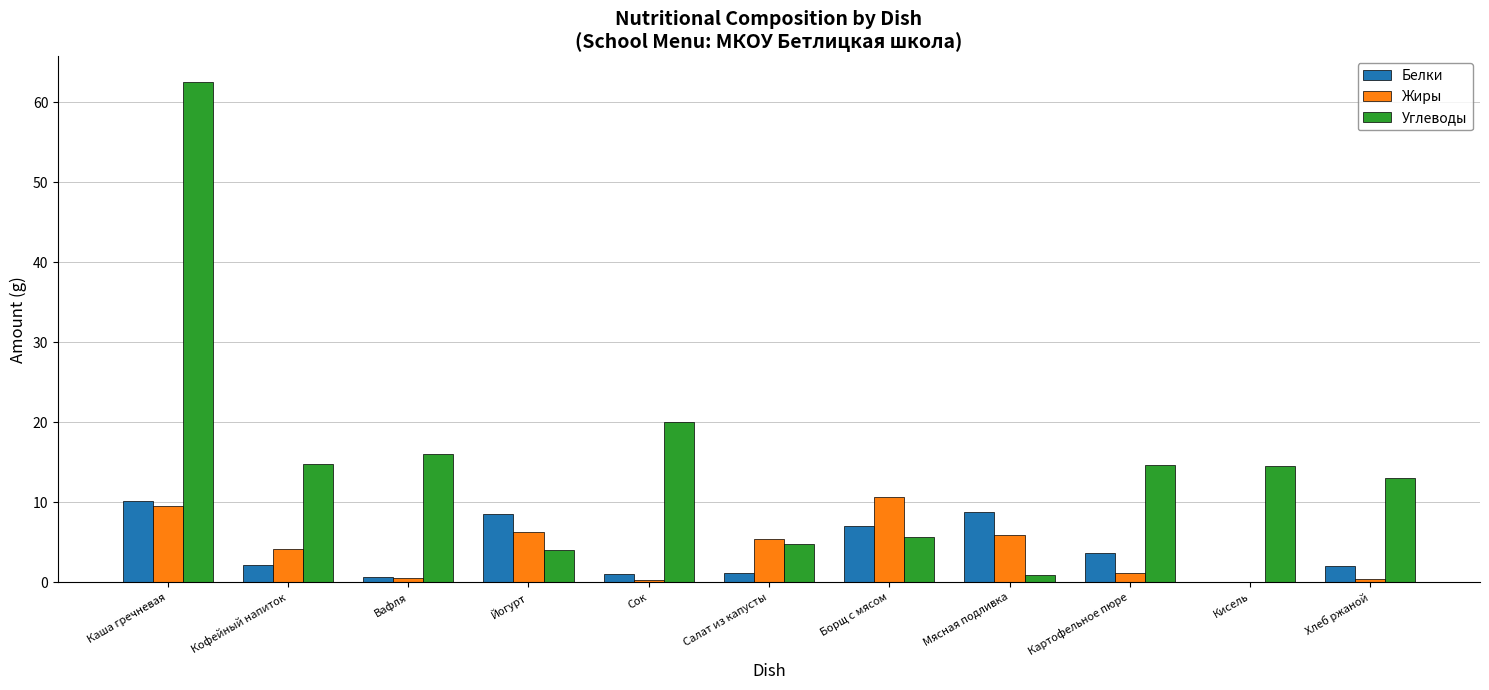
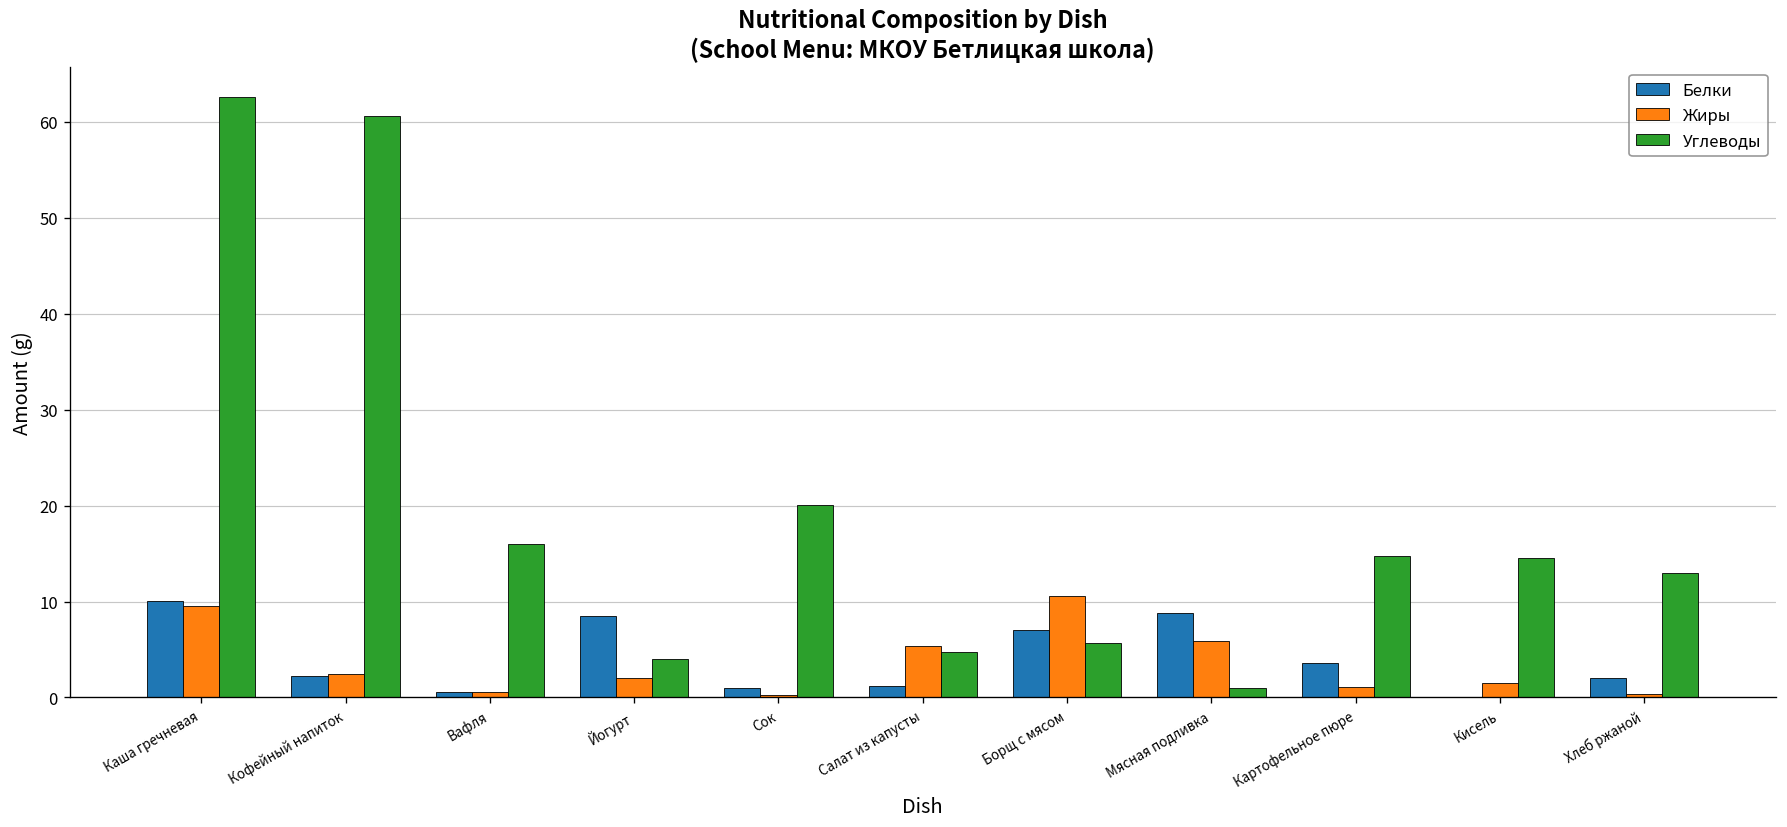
  {
    "Белки": {
      "Каша гречневая": 10,
      "Кофейный напиток": 2,
      "Вафля": 1,
      "Йогурт": 8,
      "Сок": 1,
      "Салат из капусты": 1,
      "Борщ с мясом": 7,
      "Мясная подливка": 9,
      "Картофельное пюре": 4,
      "Хлеб ржаной": 2
    },
    "Жиры": {
      "Каша гречневая": 10,
-     "Кофейный напиток": 4,
+     "Кофейный напиток": 2,
      "Вафля": 1,
-     "Йогурт": 6,
+     "Йогурт": 2,
      "Салат из капусты": 5,
      "Борщ с мясом": 11,
      "Мясная подливка": 6,
      "Картофельное пюре": 1,
-     "Кисель": 0,
+     "Кисель": 2,
      "Хлеб ржаной": 0
    },
    "Углеводы": {
      "Каша гречневая": 63,
-     "Кофейный напиток": 15,
+     "Кофейный напиток": 61,
      "Вафля": 16,
      "Йогурт": 4,
      "Сок": 20,
      "Салат из капусты": 5,
      "Борщ с мясом": 6,
      "Мясная подливка": 1,
      "Картофельное пюре": 15,
      "Кисель": 15,
      "Хлеб ржаной": 13
    }
  }
